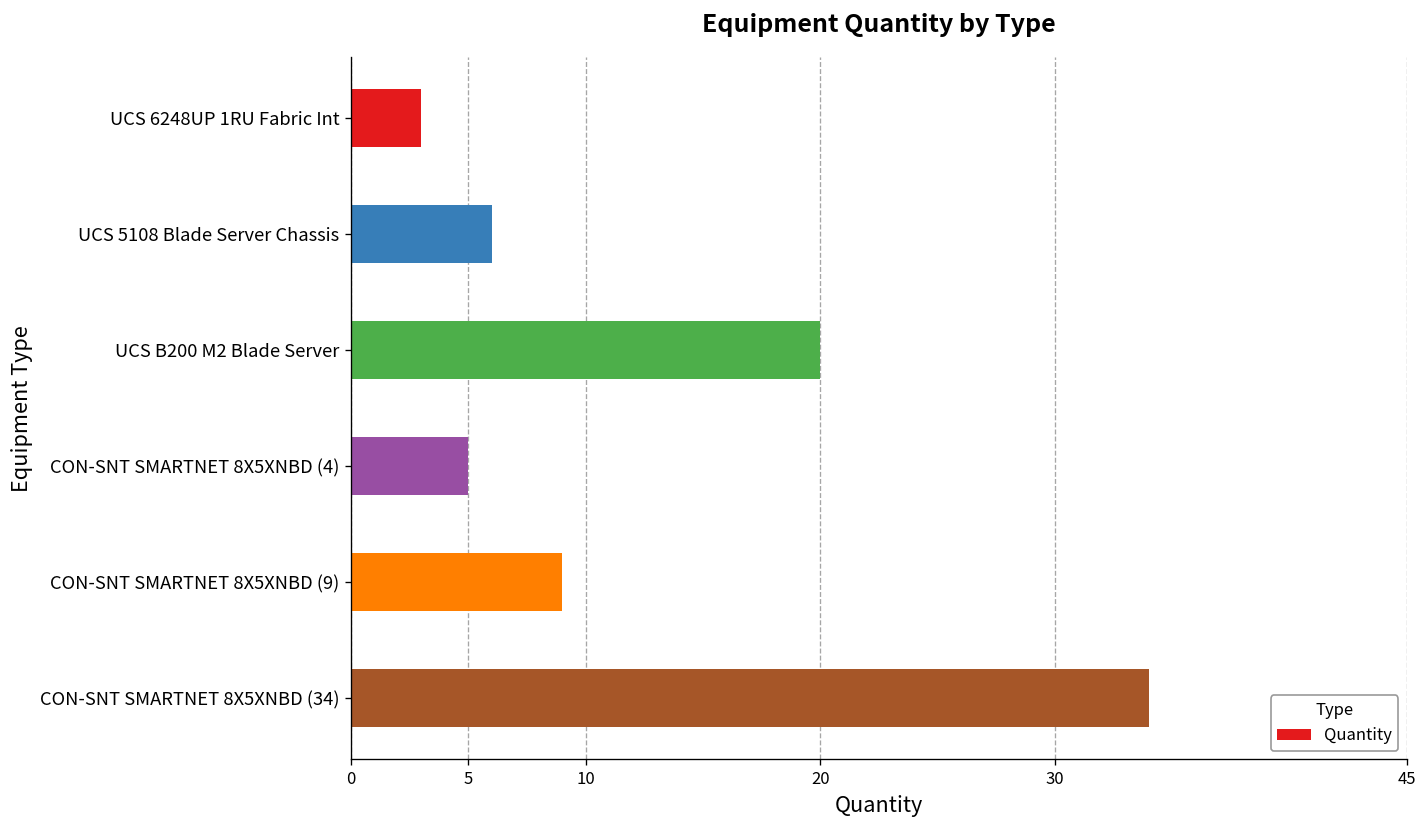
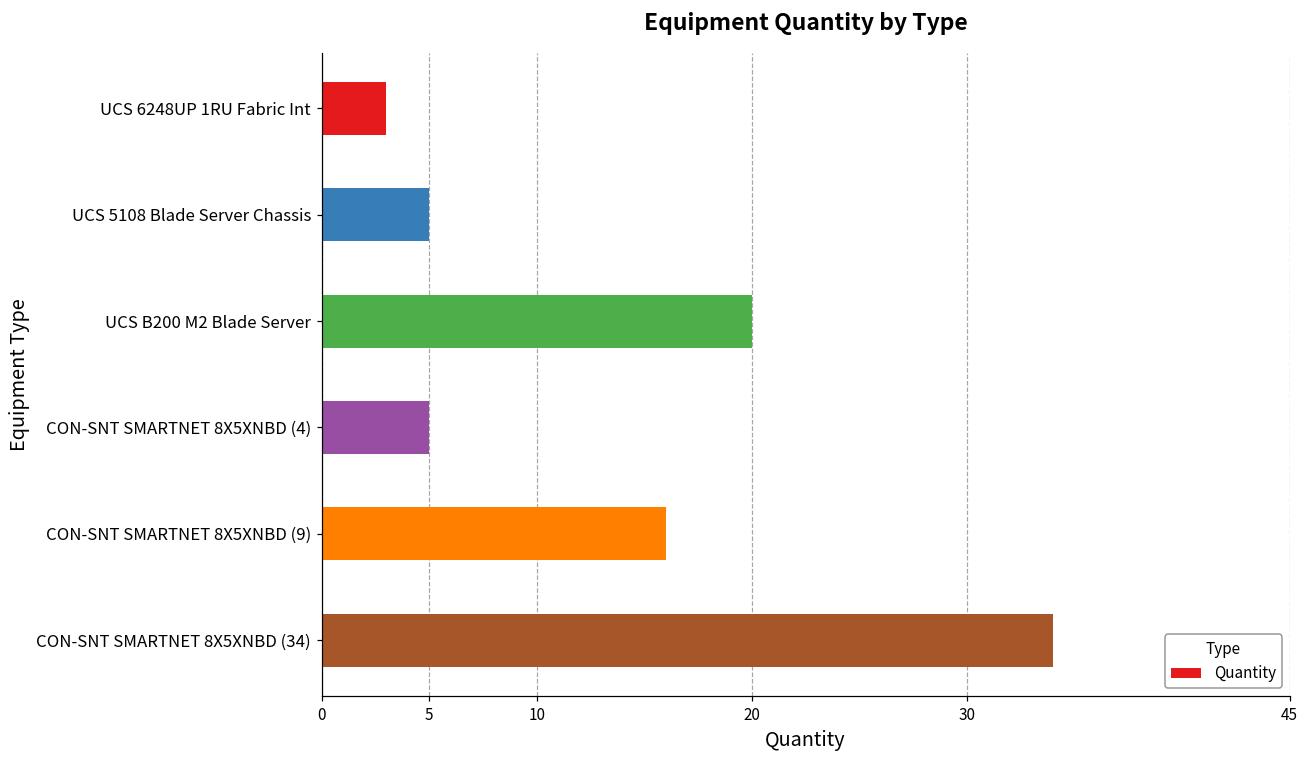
  {
    "UCS 6248UP 1RU Fabric Int": 3,
-   "UCS 5108 Blade Server Chassis": 6,
+   "UCS 5108 Blade Server Chassis": 5,
    "UCS B200 M2 Blade Server": 20,
    "CON-SNT SMARTNET 8X5XNBD (4)": 5,
-   "CON-SNT SMARTNET 8X5XNBD (9)": 9,
+   "CON-SNT SMARTNET 8X5XNBD (9)": 16,
    "CON-SNT SMARTNET 8X5XNBD (34)": 34
  }
